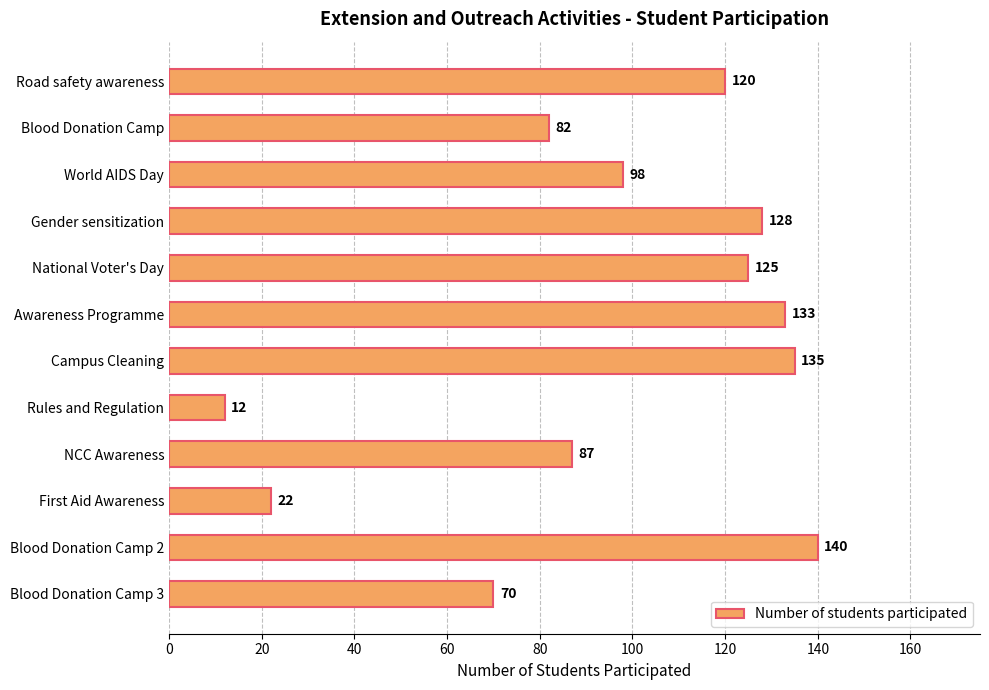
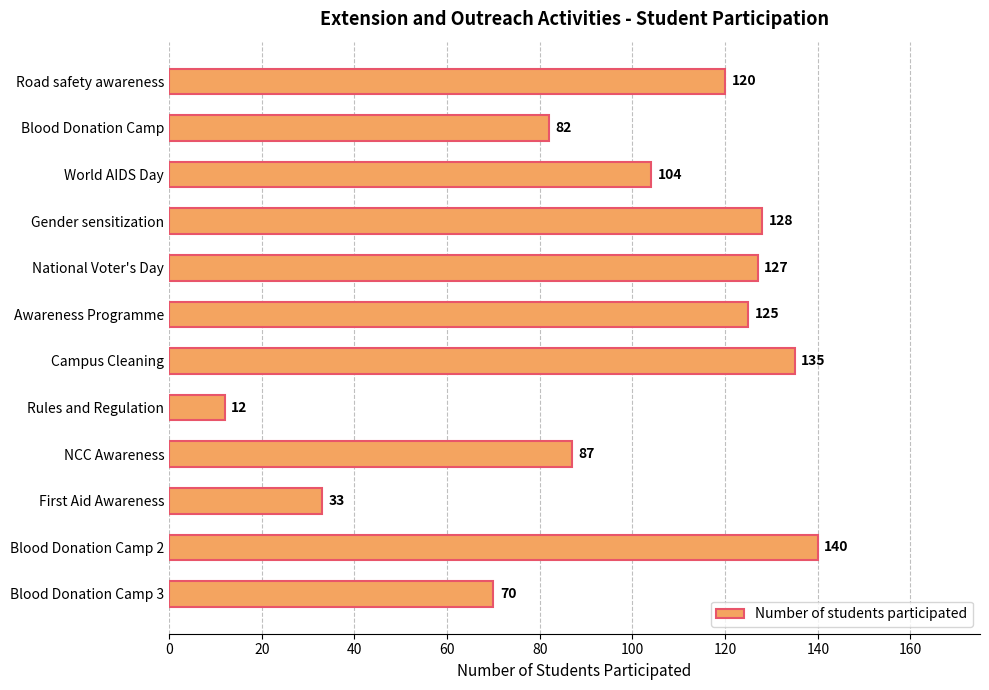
  {
    "Road safety awareness": 120,
    "Blood Donation Camp": 82,
-   "World AIDS Day": 98,
+   "World AIDS Day": 104,
    "Gender sensitization": 128,
-   "National Voter's Day": 125,
-   "Awareness Programme": 133,
+   "National Voter's Day": 127,
+   "Awareness Programme": 125,
    "Campus Cleaning": 135,
    "Rules and Regulation": 12,
    "NCC Awareness": 87,
-   "First Aid Awareness": 22,
+   "First Aid Awareness": 33,
    "Blood Donation Camp 2": 140,
    "Blood Donation Camp 3": 70
  }
